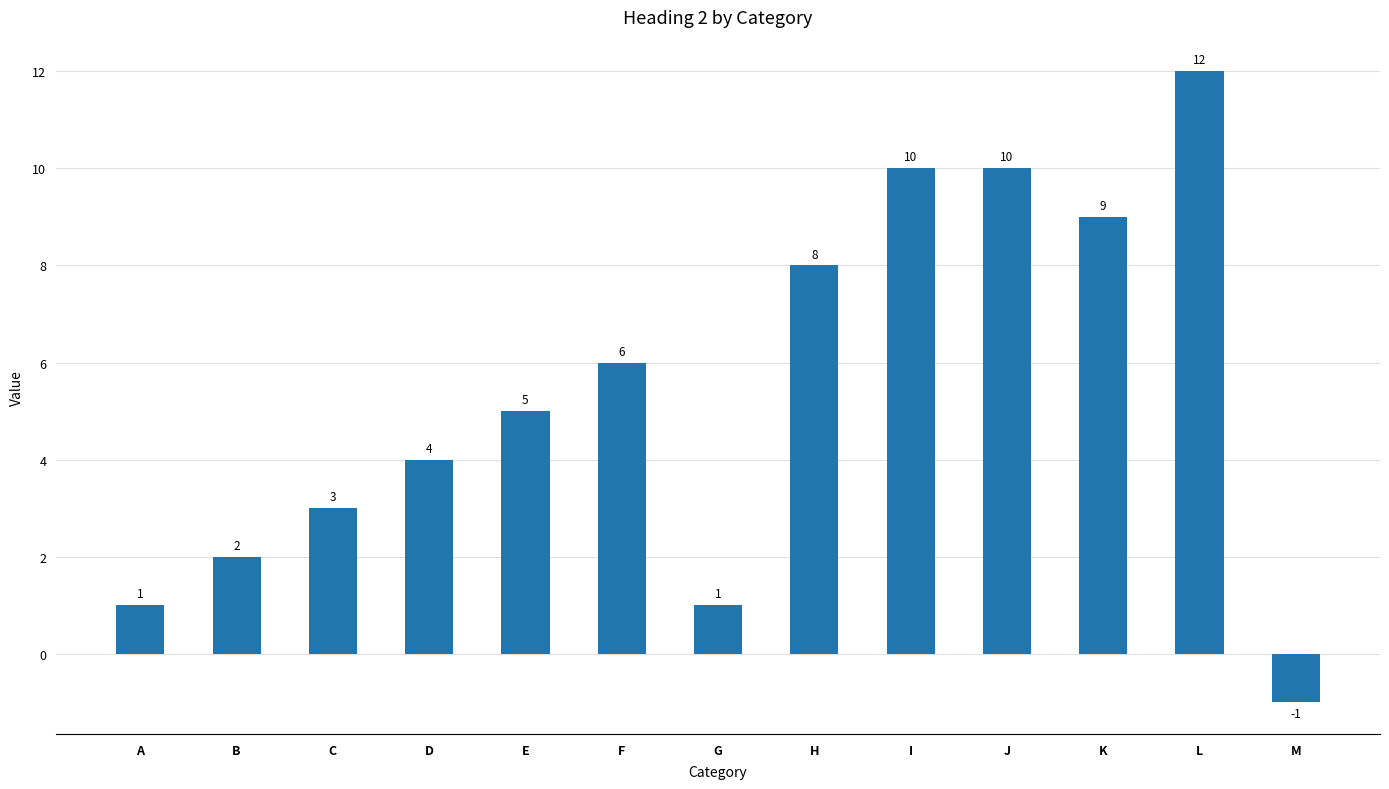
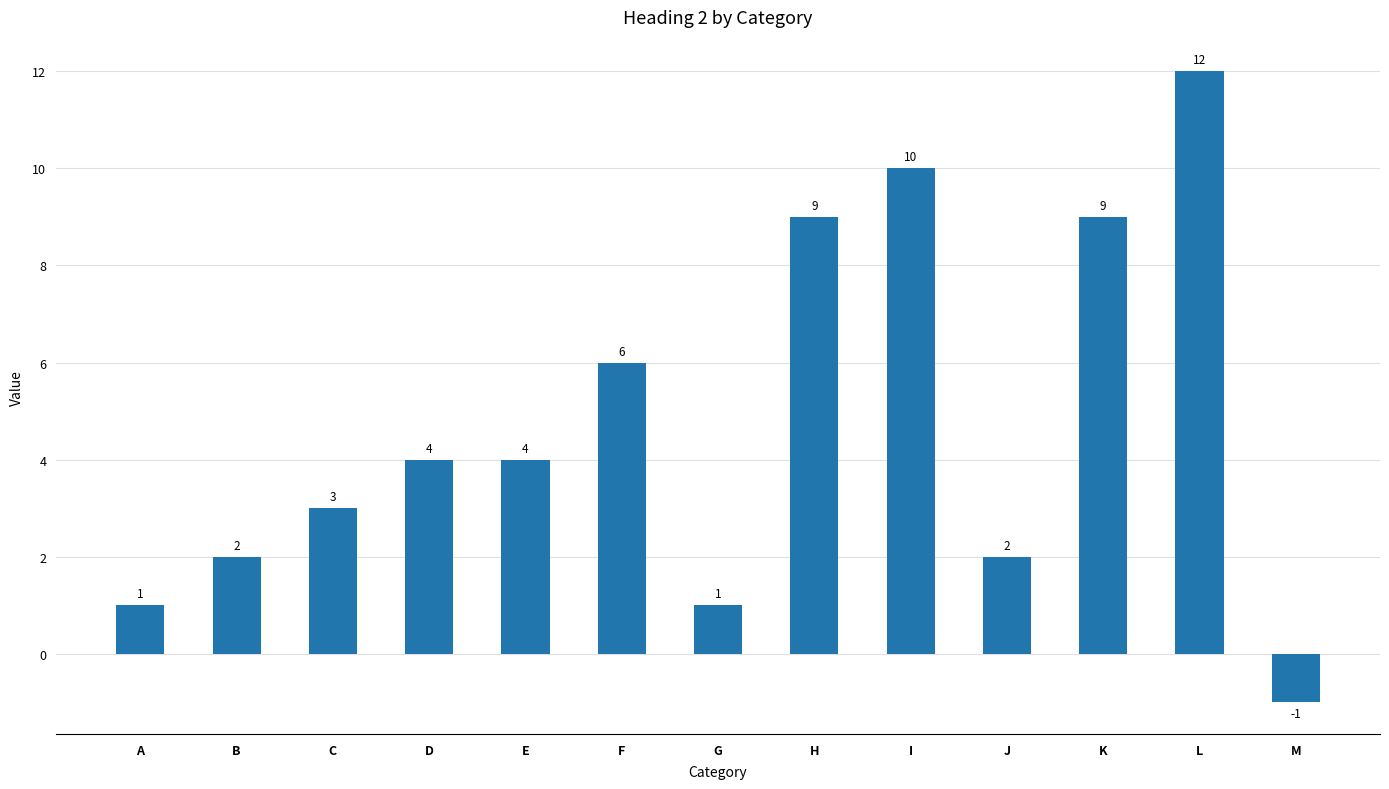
  {
    "A": 1,
    "B": 2,
    "C": 3,
    "D": 4,
-   "E": 5,
+   "E": 4,
    "F": 6,
    "G": 1,
-   "H": 8,
+   "H": 9,
    "I": 10,
-   "J": 10,
+   "J": 2,
    "K": 9,
    "L": 12,
    "M": -1
  }
